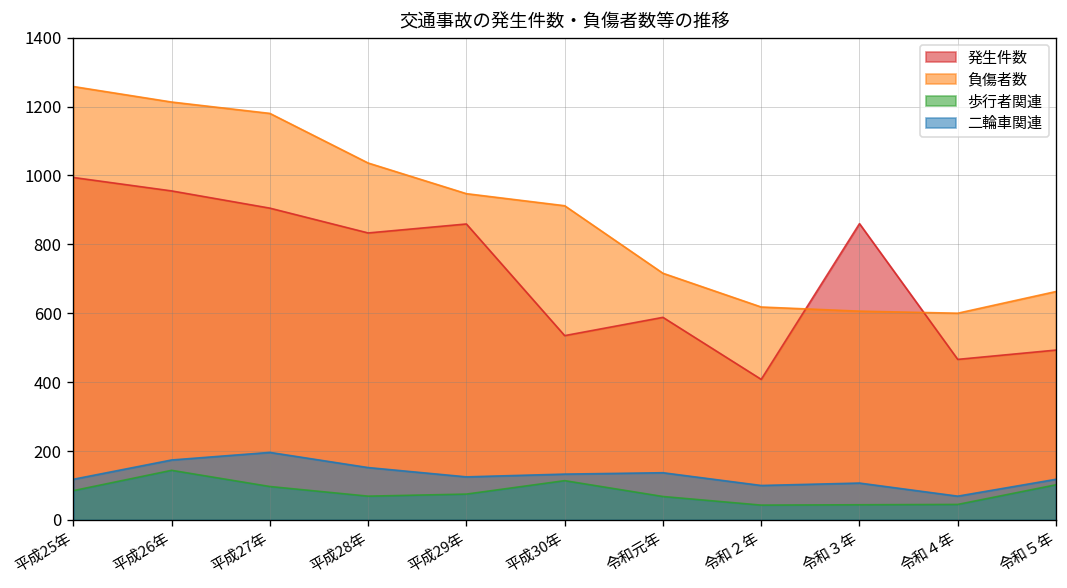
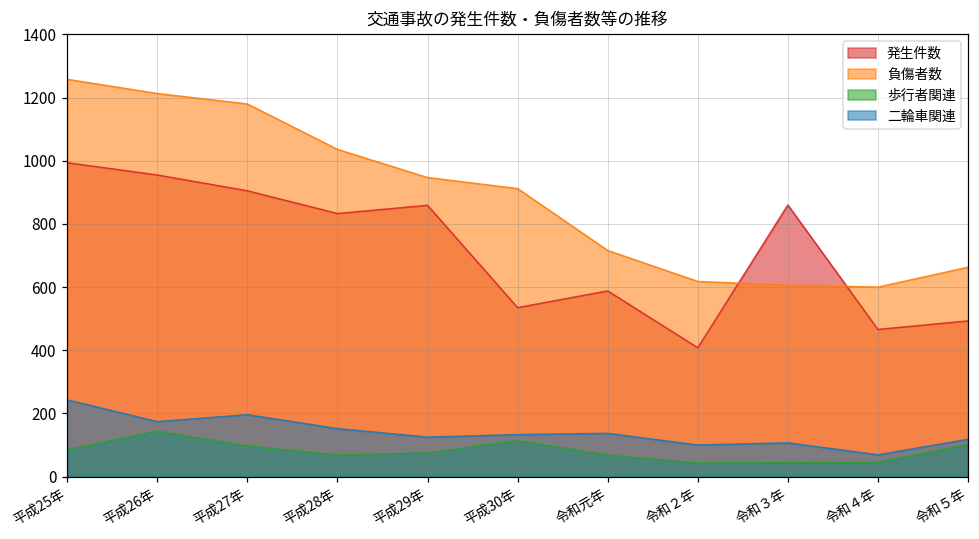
  {
    "発生件数": {
      "平成25年": 990,
      "平成26年": 960,
      "平成27年": 910,
      "平成28年": 830,
      "平成29年": 860,
      "平成30年": 540,
      "令和元年": 590,
      "令和２年": 410,
      "令和３年": 860,
      "令和４年": 470,
      "令和５年": 490
    },
    "負傷者数": {
      "平成25年": 1260,
      "平成26年": 1210,
      "平成27年": 1180,
      "平成28年": 1040,
      "平成29年": 950,
      "平成30年": 910,
      "令和元年": 720,
      "令和２年": 620,
      "令和３年": 610,
      "令和４年": 600,
      "令和５年": 660
    },
    "歩行者関連": {
      "平成25年": 90,
      "平成26年": 140,
      "平成27年": 100,
      "平成28年": 70,
      "平成29年": 80,
      "平成30年": 110,
      "令和元年": 70,
      "令和２年": 40,
      "令和３年": 40,
      "令和４年": 50,
      "令和５年": 100
    },
    "二輪車関連": {
-     "平成25年": 120,
+     "平成25年": 240,
      "平成26年": 170,
      "平成27年": 200,
      "平成28年": 150,
      "平成29年": 130,
      "平成30年": 130,
      "令和元年": 140,
      "令和２年": 100,
      "令和３年": 110,
      "令和４年": 70,
      "令和５年": 120
    }
  }
